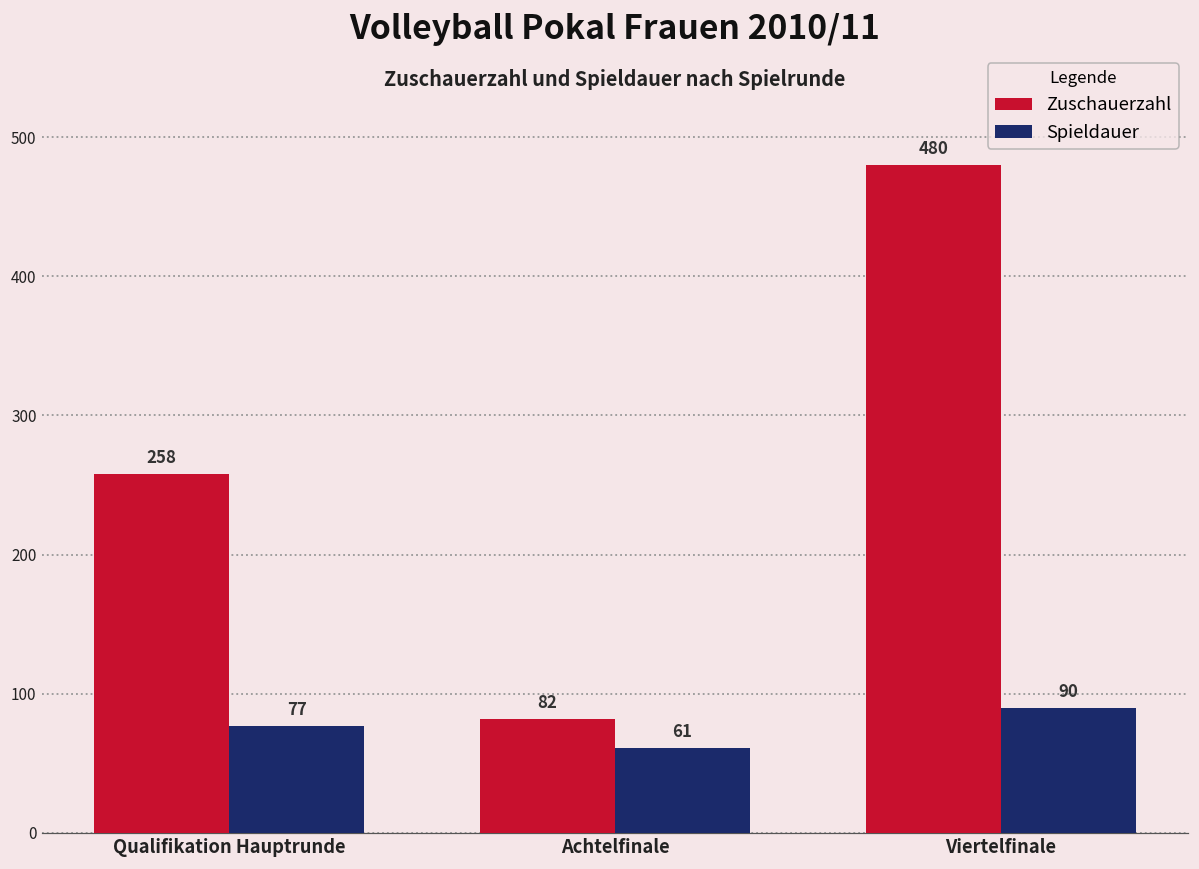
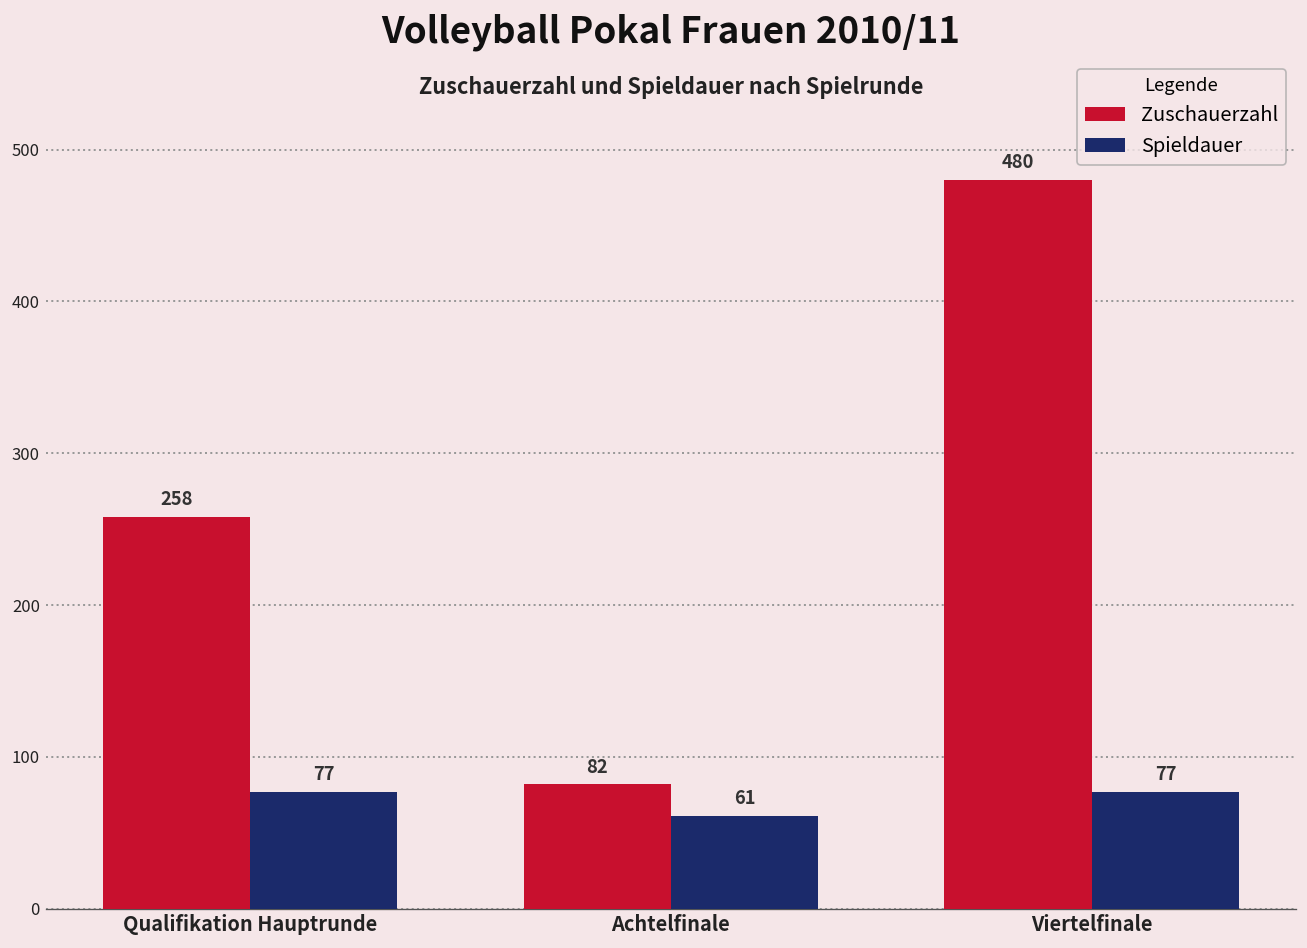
  {
    "Zuschauerzahl": {
      "Qualifikation Hauptrunde": 258,
      "Achtelfinale": 82,
      "Viertelfinale": 480
    },
    "Spieldauer": {
      "Qualifikation Hauptrunde": 77,
      "Achtelfinale": 61,
-     "Viertelfinale": 90
+     "Viertelfinale": 77
    }
  }
